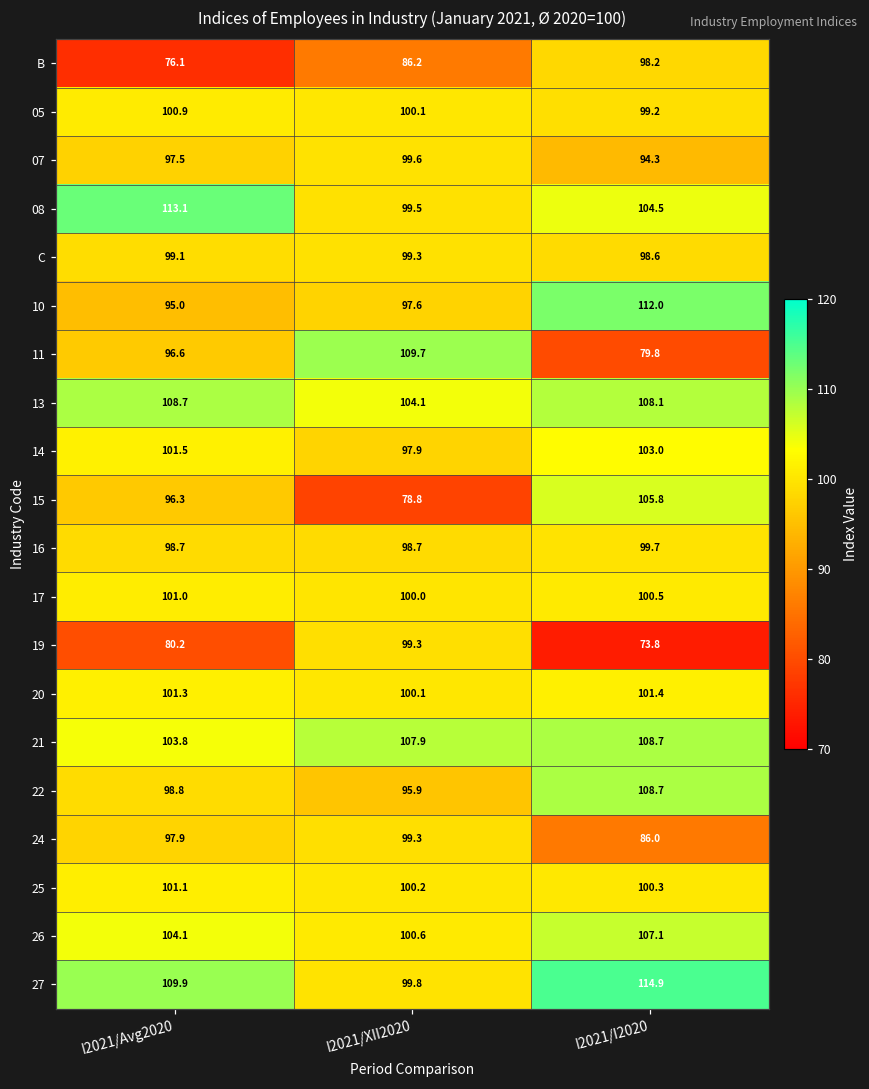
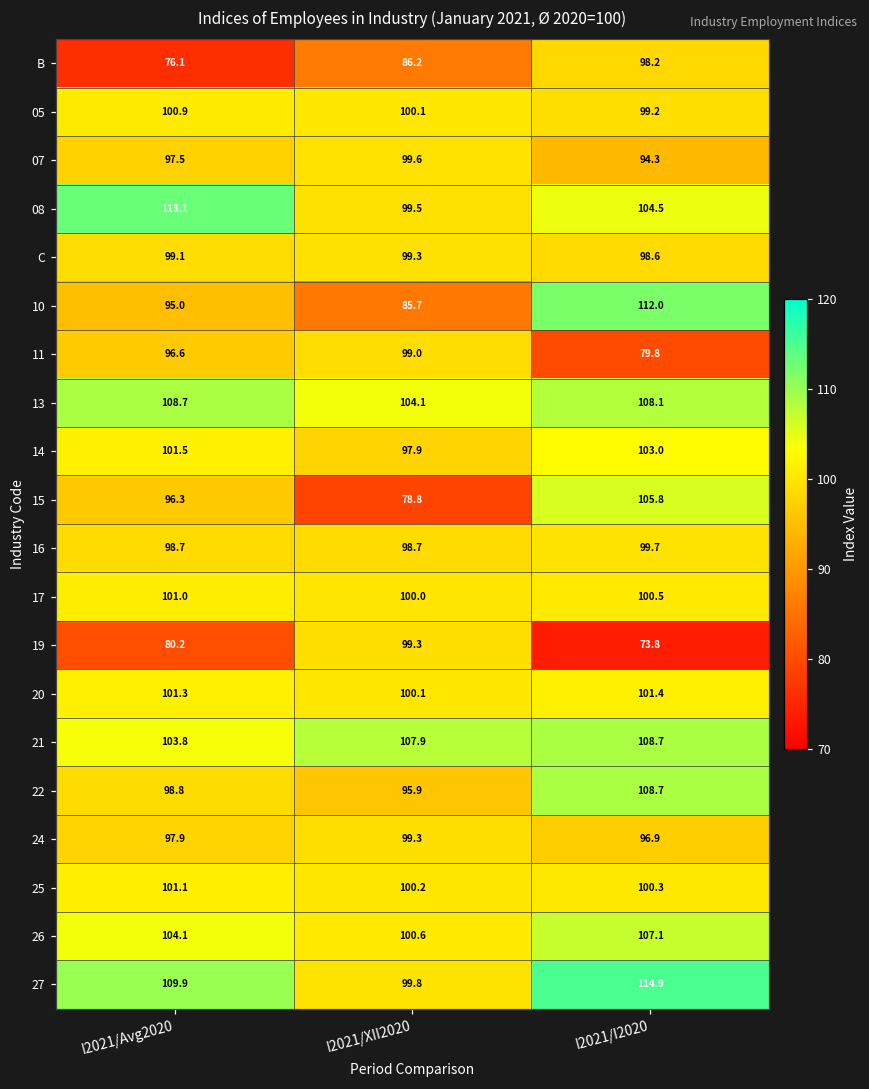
  {
    "B": {
      "I2021/Avg2020": 76.1,
      "I2021/XII2020": 86.2,
      "I2021/I2020": 98.2
    },
    "05": {
      "I2021/Avg2020": 100.9,
      "I2021/XII2020": 100.1,
      "I2021/I2020": 99.2
    },
    "07": {
      "I2021/Avg2020": 97.5,
      "I2021/XII2020": 99.6,
      "I2021/I2020": 94.3
    },
    "08": {
      "I2021/Avg2020": 113.1,
      "I2021/XII2020": 99.5,
      "I2021/I2020": 104.5
    },
    "C": {
      "I2021/Avg2020": 99.1,
      "I2021/XII2020": 99.3,
      "I2021/I2020": 98.6
    },
    "10": {
      "I2021/Avg2020": 95.0,
-     "I2021/XII2020": 97.6,
+     "I2021/XII2020": 85.7,
      "I2021/I2020": 112.0
    },
    "11": {
      "I2021/Avg2020": 96.6,
-     "I2021/XII2020": 109.7,
+     "I2021/XII2020": 99.0,
      "I2021/I2020": 79.8
    },
    "13": {
      "I2021/Avg2020": 108.7,
      "I2021/XII2020": 104.1,
      "I2021/I2020": 108.1
    },
    "14": {
      "I2021/Avg2020": 101.5,
      "I2021/XII2020": 97.9,
      "I2021/I2020": 103.0
    },
    "15": {
      "I2021/Avg2020": 96.3,
      "I2021/XII2020": 78.8,
      "I2021/I2020": 105.8
    },
    "16": {
      "I2021/Avg2020": 98.7,
      "I2021/XII2020": 98.7,
      "I2021/I2020": 99.7
    },
    "17": {
      "I2021/Avg2020": 101.0,
      "I2021/XII2020": 100.0,
      "I2021/I2020": 100.5
    },
    "19": {
      "I2021/Avg2020": 80.2,
      "I2021/XII2020": 99.3,
      "I2021/I2020": 73.8
    },
    "20": {
      "I2021/Avg2020": 101.3,
      "I2021/XII2020": 100.1,
      "I2021/I2020": 101.4
    },
    "21": {
      "I2021/Avg2020": 103.8,
      "I2021/XII2020": 107.9,
      "I2021/I2020": 108.7
    },
    "22": {
      "I2021/Avg2020": 98.8,
      "I2021/XII2020": 95.9,
      "I2021/I2020": 108.7
    },
    "24": {
      "I2021/Avg2020": 97.9,
      "I2021/XII2020": 99.3,
-     "I2021/I2020": 86.0
+     "I2021/I2020": 96.9
    },
    "25": {
      "I2021/Avg2020": 101.1,
      "I2021/XII2020": 100.2,
      "I2021/I2020": 100.3
    },
    "26": {
      "I2021/Avg2020": 104.1,
      "I2021/XII2020": 100.6,
      "I2021/I2020": 107.1
    },
    "27": {
      "I2021/Avg2020": 109.9,
      "I2021/XII2020": 99.8,
      "I2021/I2020": 114.9
    }
  }
